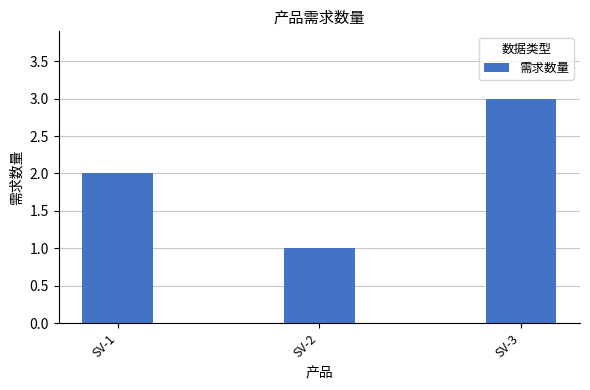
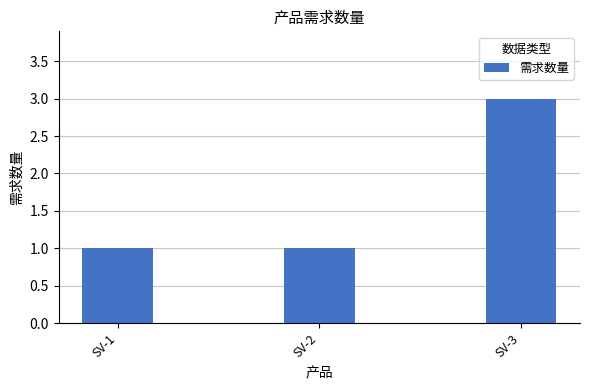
  {
-   "SV-1": 2,
+   "SV-1": 1,
    "SV-2": 1,
    "SV-3": 3
  }
